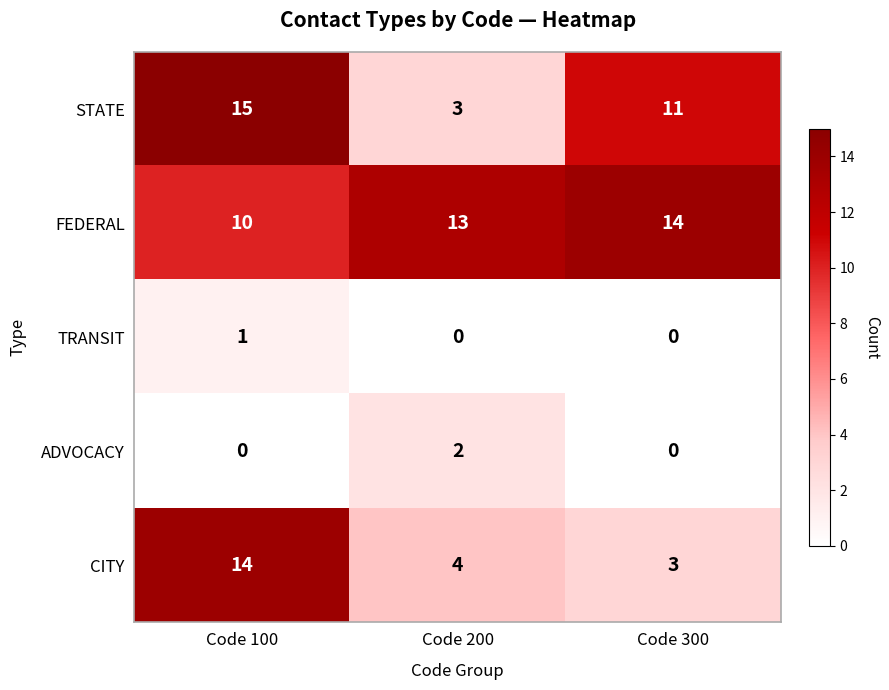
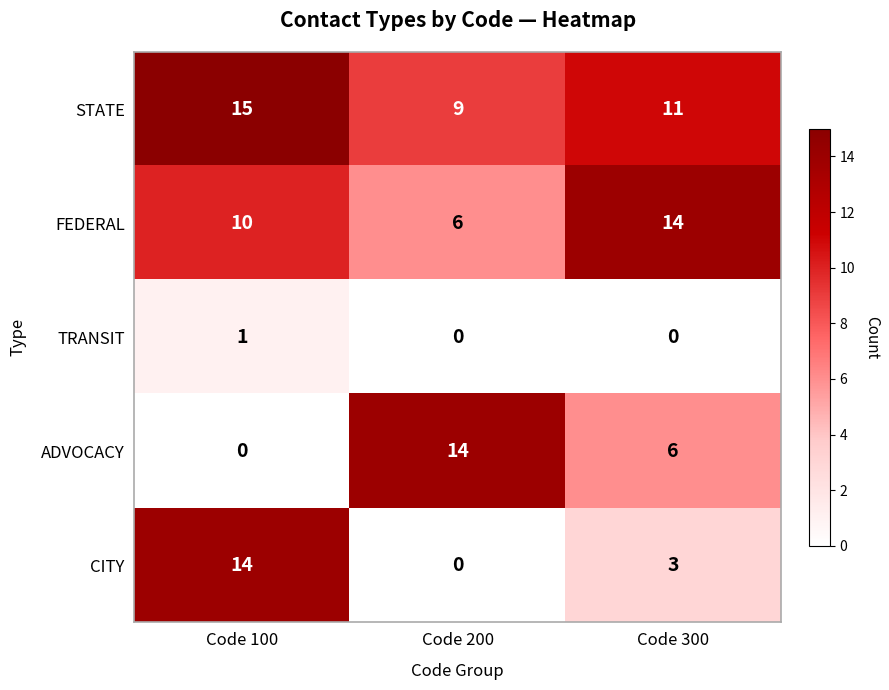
  {
    "STATE": {
      "Code 100": 15,
-     "Code 200": 3,
+     "Code 200": 9,
      "Code 300": 11
    },
    "FEDERAL": {
      "Code 100": 10,
-     "Code 200": 13,
+     "Code 200": 6,
      "Code 300": 14
    },
    "TRANSIT": {
      "Code 100": 1,
      "Code 200": 0,
      "Code 300": 0
    },
    "ADVOCACY": {
      "Code 100": 0,
-     "Code 200": 2,
-     "Code 300": 0
+     "Code 200": 14,
+     "Code 300": 6
    },
    "CITY": {
      "Code 100": 14,
-     "Code 200": 4,
+     "Code 200": 0,
      "Code 300": 3
    }
  }
